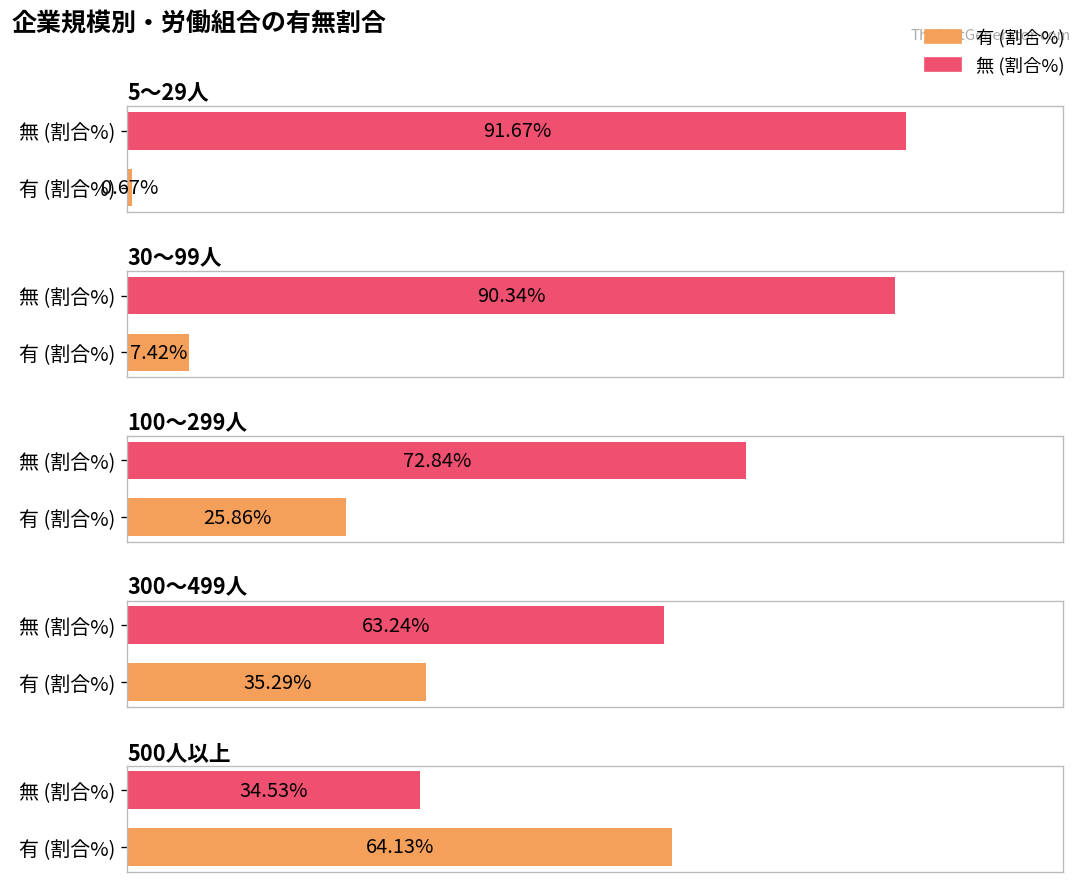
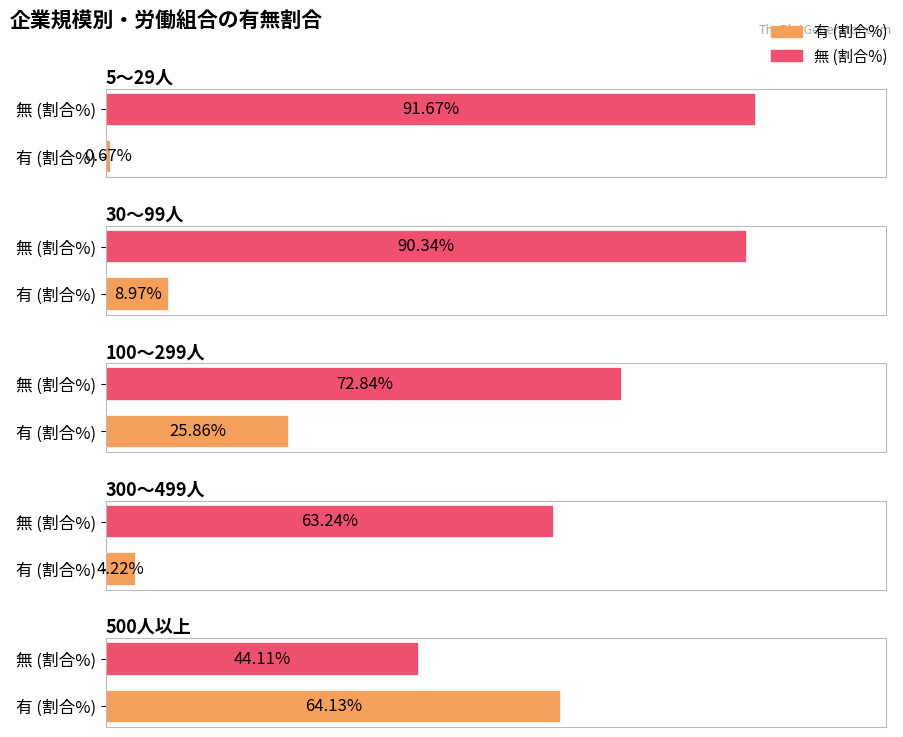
  {
    "5～29人": {
      "無 (割合%)": "91.67%",
      "有 (割合%)": "0.67%"
    },
    "30～99人": {
      "無 (割合%)": "90.34%",
-     "有 (割合%)": "7.42%"
+     "有 (割合%)": "8.97%"
    },
    "100～299人": {
      "無 (割合%)": "72.84%",
      "有 (割合%)": "25.86%"
    },
    "300～499人": {
      "無 (割合%)": "63.24%",
-     "有 (割合%)": "35.29%"
+     "有 (割合%)": "4.22%"
    },
    "500人以上": {
-     "無 (割合%)": "34.53%",
+     "無 (割合%)": "44.11%",
      "有 (割合%)": "64.13%"
    }
  }
